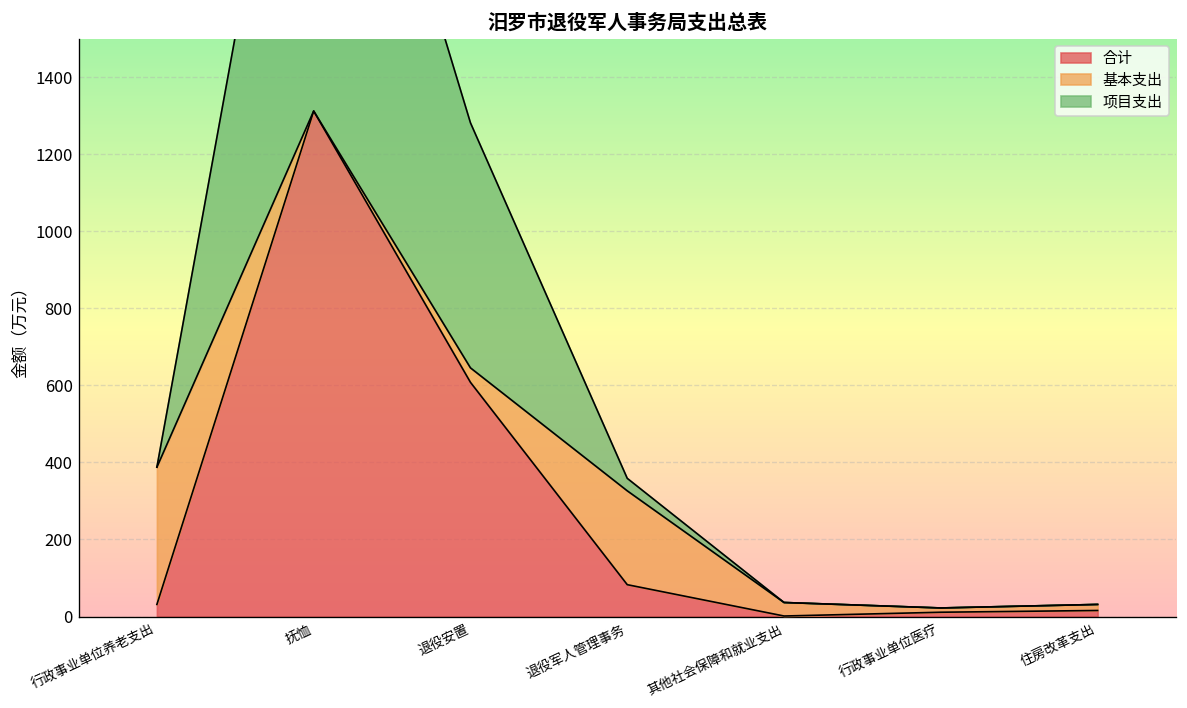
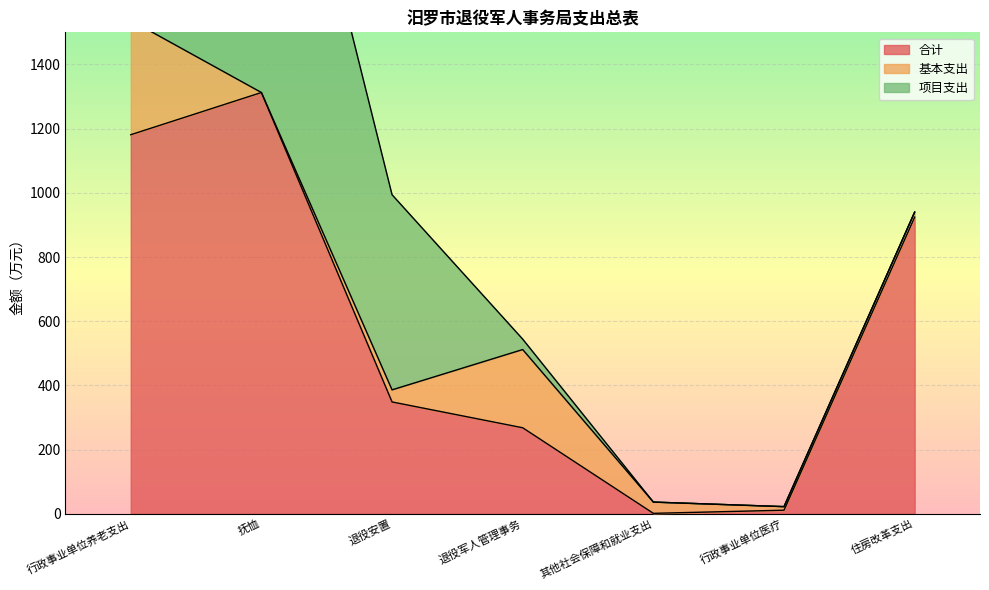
  {
    "合计": {
-     "行政事业单位养老支出": 30,
-     "退役安置": 610,
-     "退役军人管理事务": 80,
+     "行政事业单位养老支出": 1180,
+     "退役安置": 350,
+     "退役军人管理事务": 270,
      "其他社会保障和就业支出": 0,
      "行政事业单位医疗": 10,
-     "住房改革支出": 20
+     "住房改革支出": 920
    },
    "基本支出": {
      "退役安置": 40,
      "退役军人管理事务": 240
    },
    "项目支出": {
-     "退役安置": 640,
+     "退役安置": 610,
      "退役军人管理事务": 30
    }
  }
